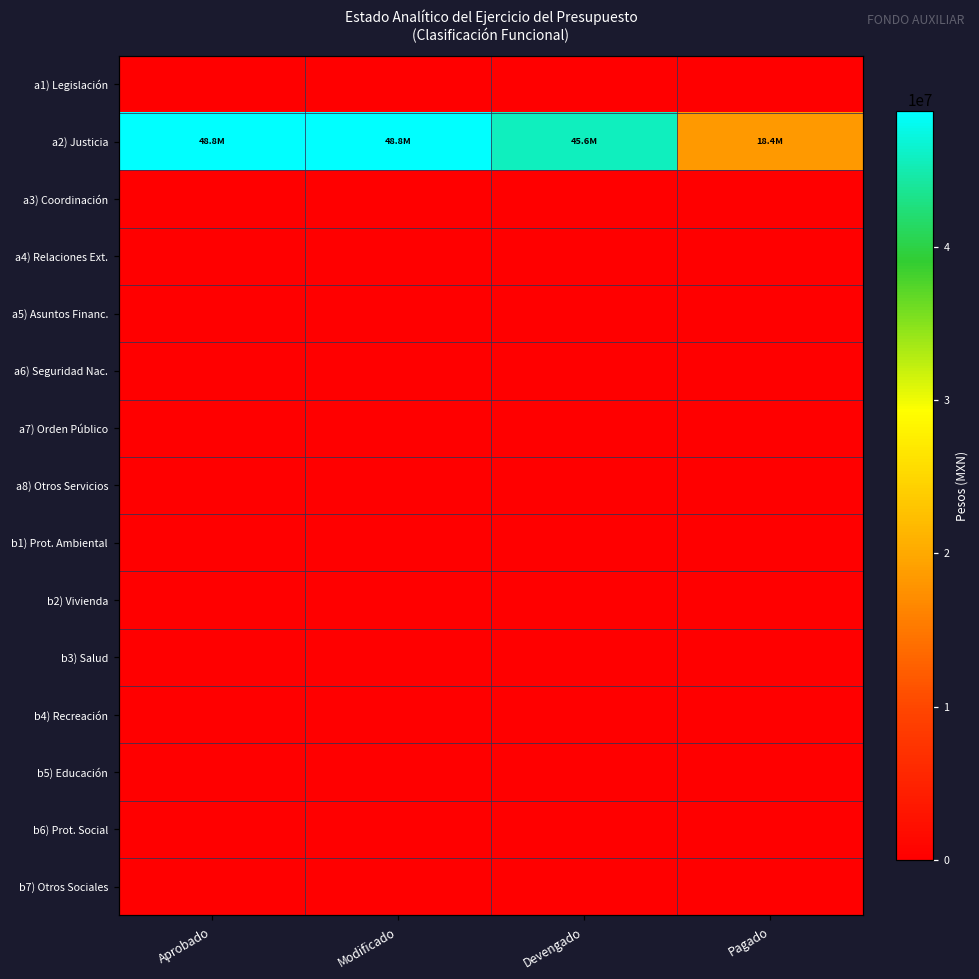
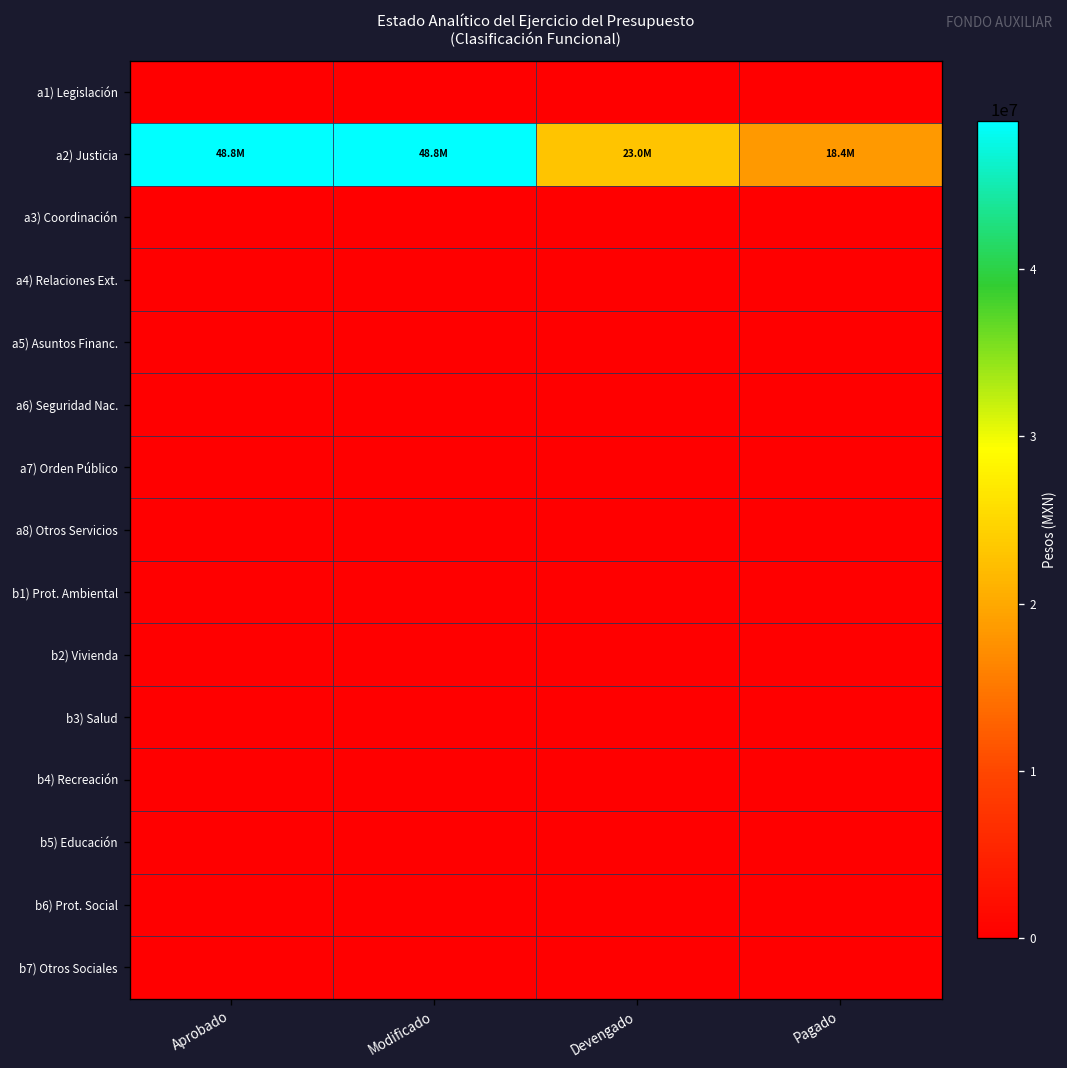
  {
    "a2) Justicia": {
      "Aprobado": "48.8M",
      "Modificado": "48.8M",
-     "Devengado": "45.6M",
+     "Devengado": "23.0M",
      "Pagado": "18.4M"
    }
  }
